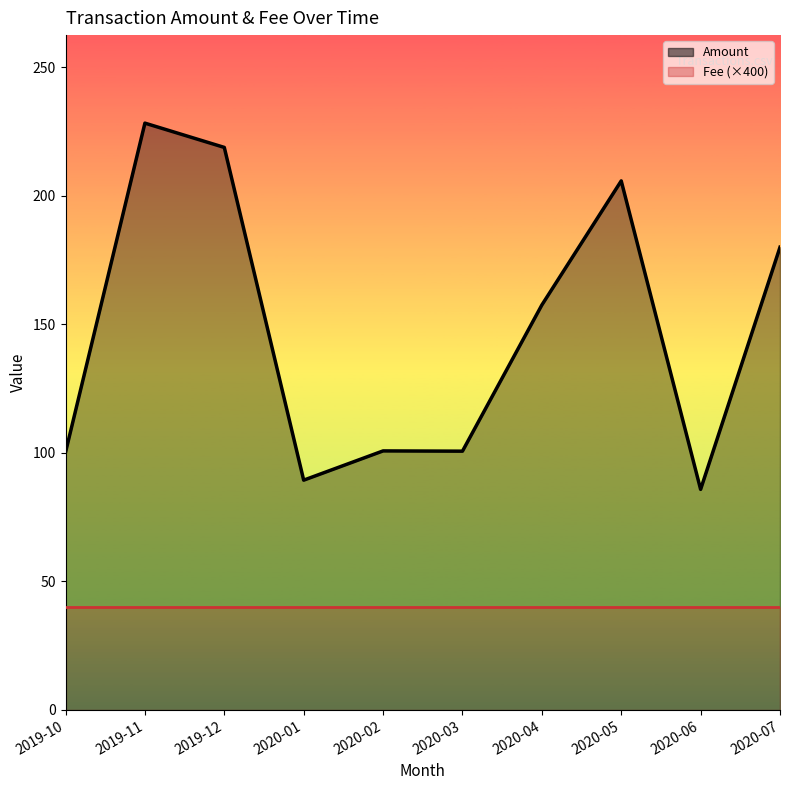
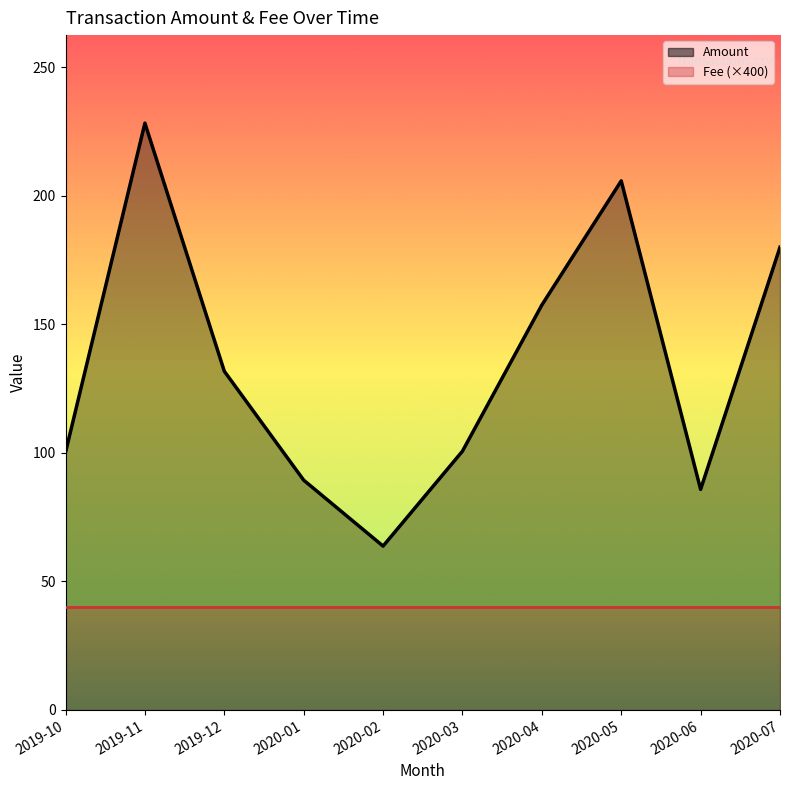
  {
    "Amount": {
      "2019-10": 100,
      "2019-11": 228,
-     "2019-12": 219,
+     "2019-12": 132,
      "2020-01": 89,
-     "2020-02": 101,
+     "2020-02": 64,
      "2020-03": 101,
      "2020-04": 157,
      "2020-05": 206,
      "2020-06": 86,
      "2020-07": 180
    },
    "Fee (×400)": {
      "2019-10": 40,
      "2019-11": 40,
      "2019-12": 40,
      "2020-01": 40,
      "2020-02": 40,
      "2020-03": 40,
      "2020-04": 40,
      "2020-05": 40,
      "2020-06": 40,
      "2020-07": 40
    }
  }
